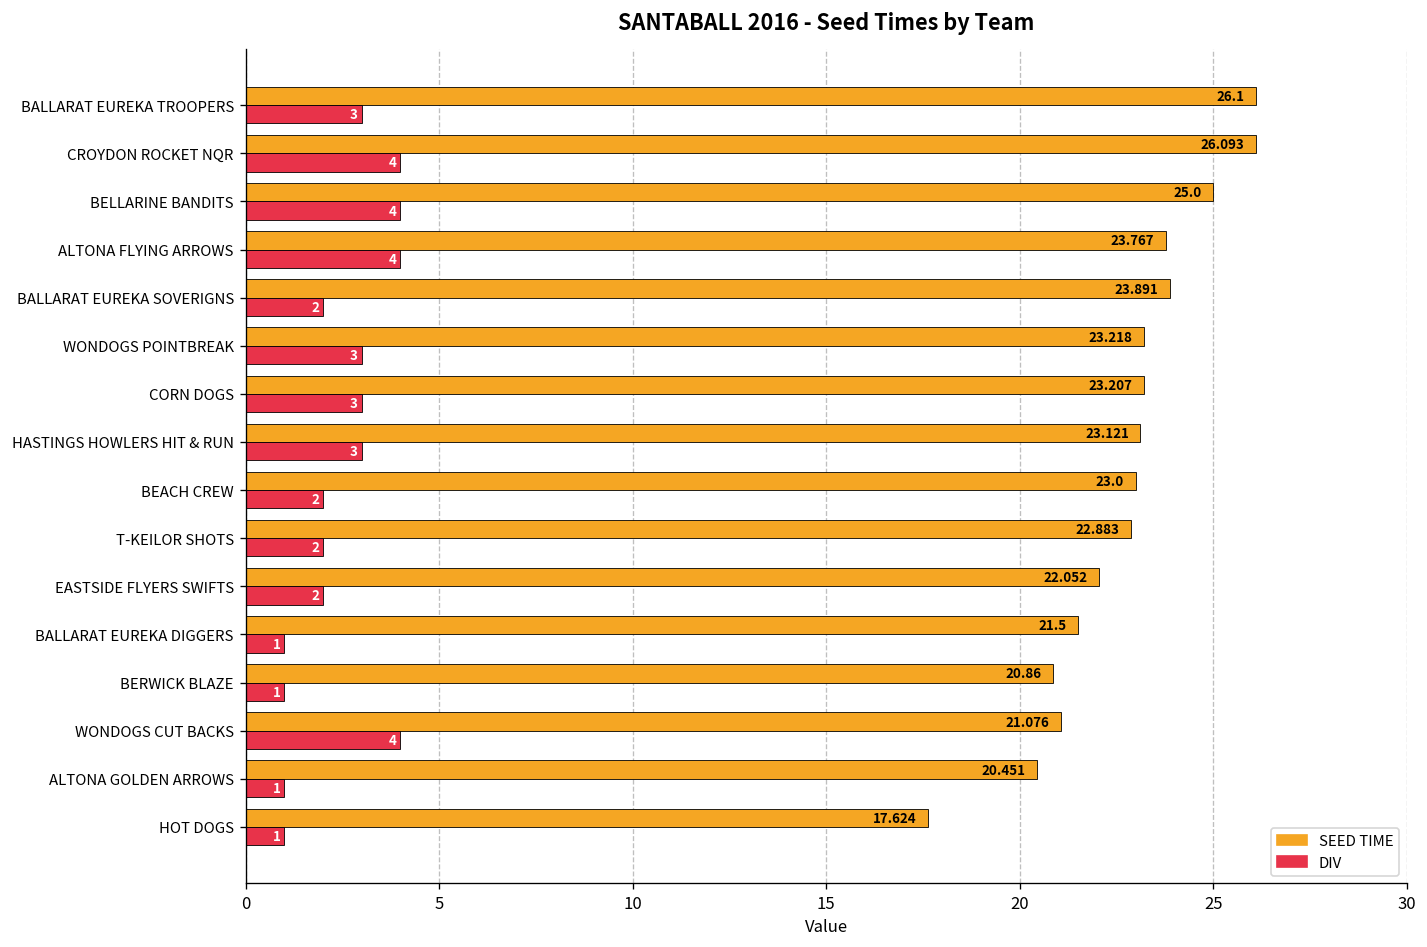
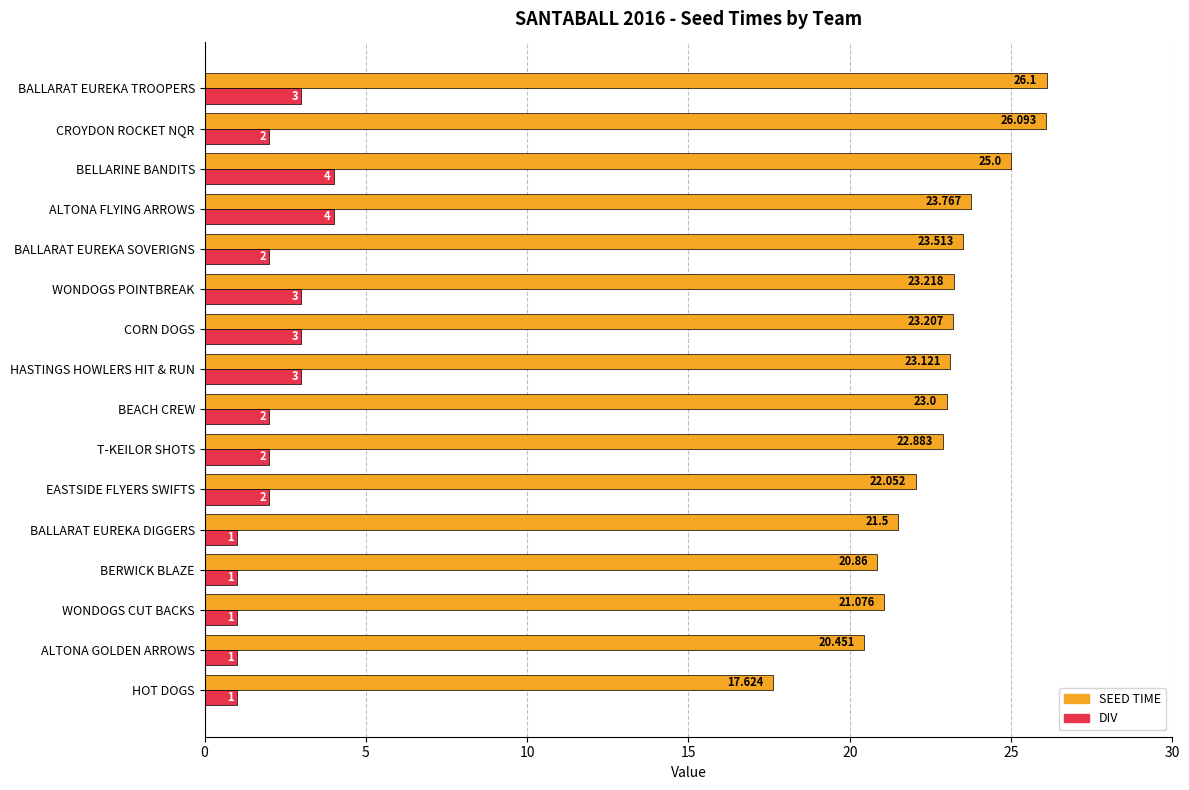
  {
    "SEED TIME": {
      "BALLARAT EUREKA TROOPERS": 26.1,
      "CROYDON ROCKET NQR": 26.093,
      "BELLARINE BANDITS": 25.0,
      "ALTONA FLYING ARROWS": 23.767,
-     "BALLARAT EUREKA SOVERIGNS": 23.891,
+     "BALLARAT EUREKA SOVERIGNS": 23.513,
      "WONDOGS POINTBREAK": 23.218,
      "CORN DOGS": 23.207,
      "HASTINGS HOWLERS HIT & RUN": 23.121,
      "BEACH CREW": 23.0,
      "T-KEILOR SHOTS": 22.883,
      "EASTSIDE FLYERS SWIFTS": 22.052,
      "BALLARAT EUREKA DIGGERS": 21.5,
      "BERWICK BLAZE": 20.86,
      "WONDOGS CUT BACKS": 21.076,
      "ALTONA GOLDEN ARROWS": 20.451,
      "HOT DOGS": 17.624
    },
    "DIV": {
      "BALLARAT EUREKA TROOPERS": 3,
-     "CROYDON ROCKET NQR": 4,
+     "CROYDON ROCKET NQR": 2,
      "BELLARINE BANDITS": 4,
      "ALTONA FLYING ARROWS": 4,
      "BALLARAT EUREKA SOVERIGNS": 2,
      "WONDOGS POINTBREAK": 3,
      "CORN DOGS": 3,
      "HASTINGS HOWLERS HIT & RUN": 3,
      "BEACH CREW": 2,
      "T-KEILOR SHOTS": 2,
      "EASTSIDE FLYERS SWIFTS": 2,
      "BALLARAT EUREKA DIGGERS": 1,
      "BERWICK BLAZE": 1,
-     "WONDOGS CUT BACKS": 4,
+     "WONDOGS CUT BACKS": 1,
      "ALTONA GOLDEN ARROWS": 1,
      "HOT DOGS": 1
    }
  }
